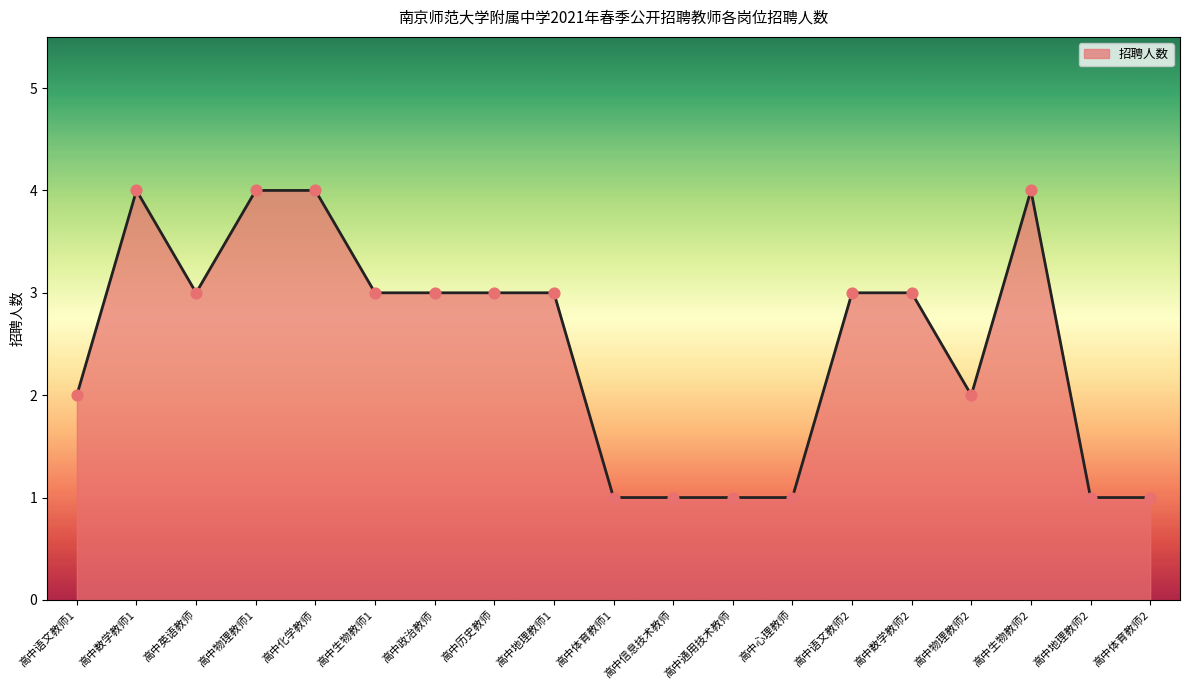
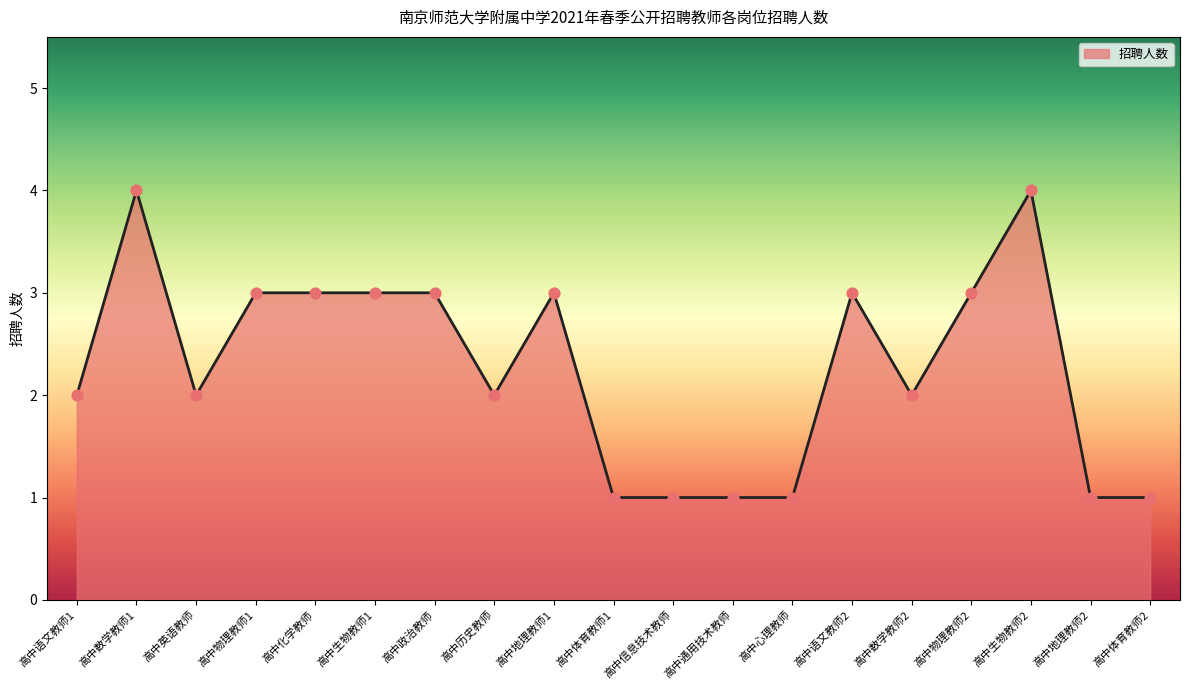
  {
    "高中语文教师1": 2,
    "高中数学教师1": 4,
-   "高中英语教师": 3,
-   "高中物理教师1": 4,
-   "高中化学教师": 4,
+   "高中英语教师": 2,
+   "高中物理教师1": 3,
+   "高中化学教师": 3,
    "高中生物教师1": 3,
    "高中政治教师": 3,
-   "高中历史教师": 3,
+   "高中历史教师": 2,
    "高中地理教师1": 3,
    "高中体育教师1": 1,
    "高中信息技术教师": 1,
    "高中通用技术教师": 1,
    "高中心理教师": 1,
    "高中语文教师2": 3,
-   "高中数学教师2": 3,
-   "高中物理教师2": 2,
+   "高中数学教师2": 2,
+   "高中物理教师2": 3,
    "高中生物教师2": 4,
    "高中地理教师2": 1,
    "高中体育教师2": 1
  }
